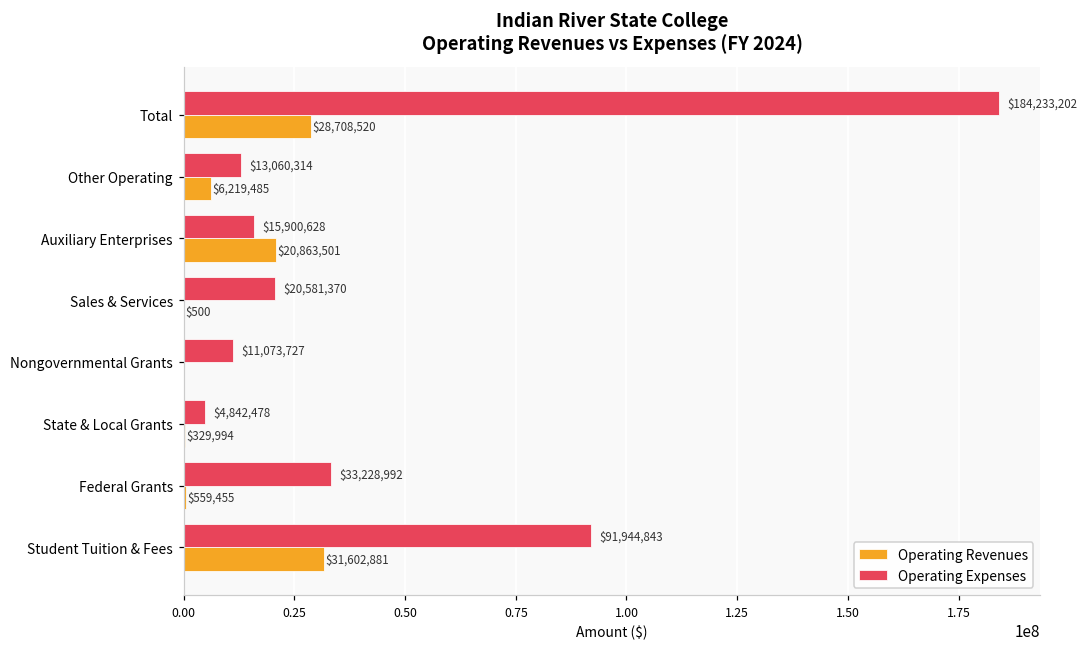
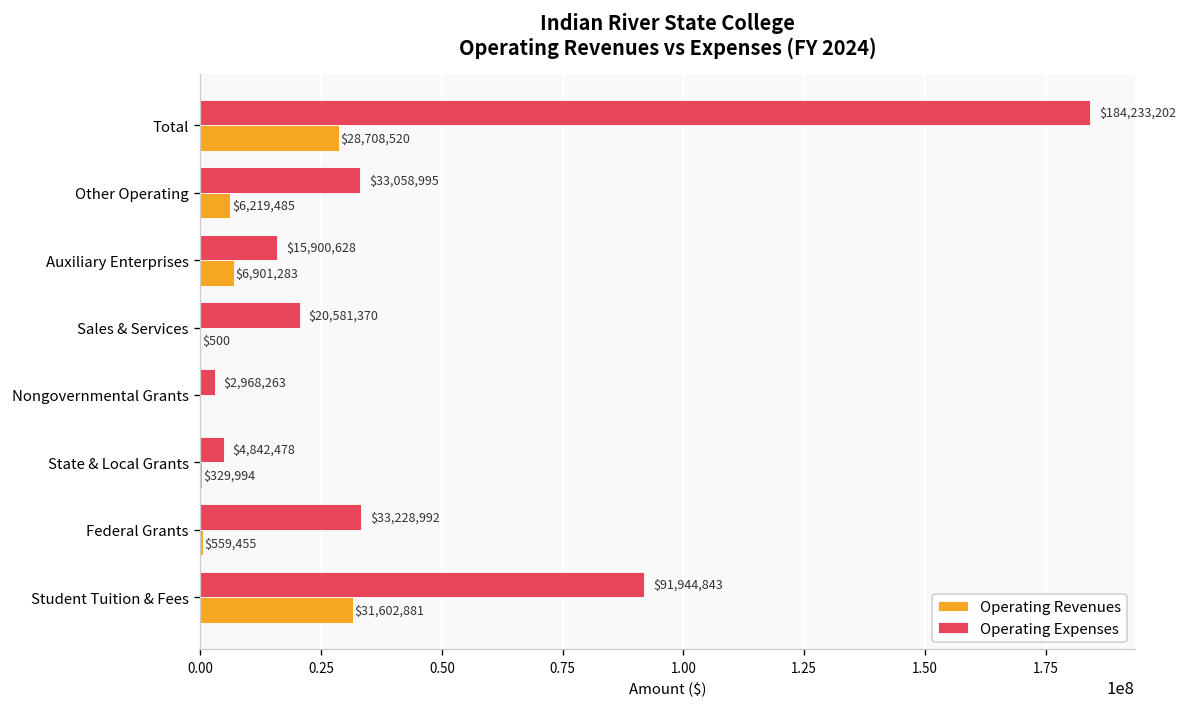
  {
    "Operating Revenues": {
      "Total": "$28,708,520",
      "Other Operating": "$6,219,485",
-     "Auxiliary Enterprises": "$20,863,501",
+     "Auxiliary Enterprises": "$6,901,283",
      "Sales & Services": "$500",
      "State & Local Grants": "$329,994",
      "Federal Grants": "$559,455",
      "Student Tuition & Fees": "$31,602,881"
    },
    "Operating Expenses": {
      "Total": "$184,233,202",
-     "Other Operating": "$13,060,314",
+     "Other Operating": "$33,058,995",
      "Auxiliary Enterprises": "$15,900,628",
      "Sales & Services": "$20,581,370",
-     "Nongovernmental Grants": "$11,073,727",
+     "Nongovernmental Grants": "$2,968,263",
      "State & Local Grants": "$4,842,478",
      "Federal Grants": "$33,228,992",
      "Student Tuition & Fees": "$91,944,843"
    }
  }
